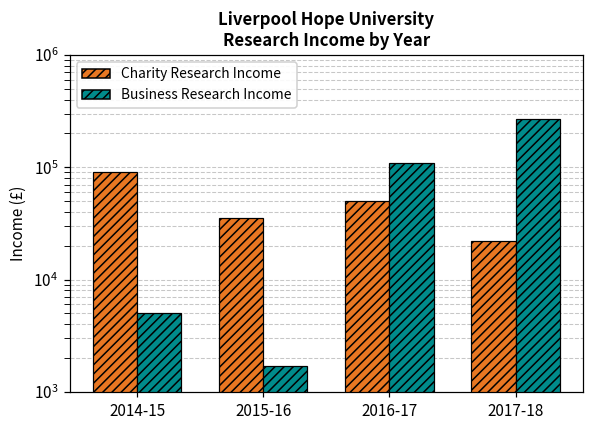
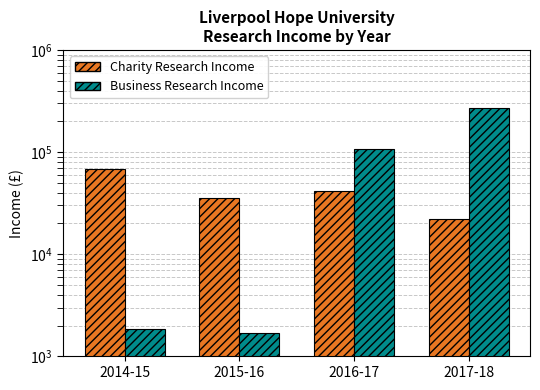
  {
    "Charity Research Income": {
-     "2014-15": 90000,
+     "2014-15": 70000,
      "2015-16": 36000,
-     "2016-17": 50000,
+     "2016-17": 42000,
      "2017-18": 22000
    },
    "Business Research Income": {
-     "2014-15": 5000,
+     "2014-15": 1900,
      "2015-16": 1700,
      "2016-17": 110000,
      "2017-18": 270000
    }
  }
